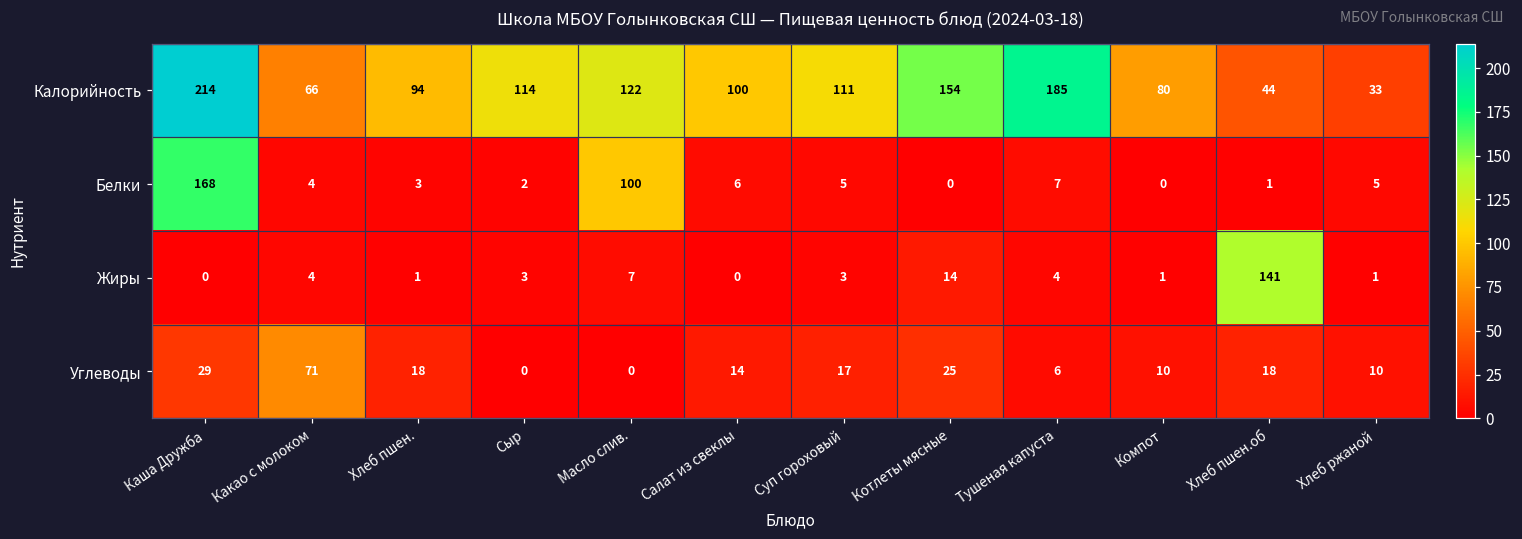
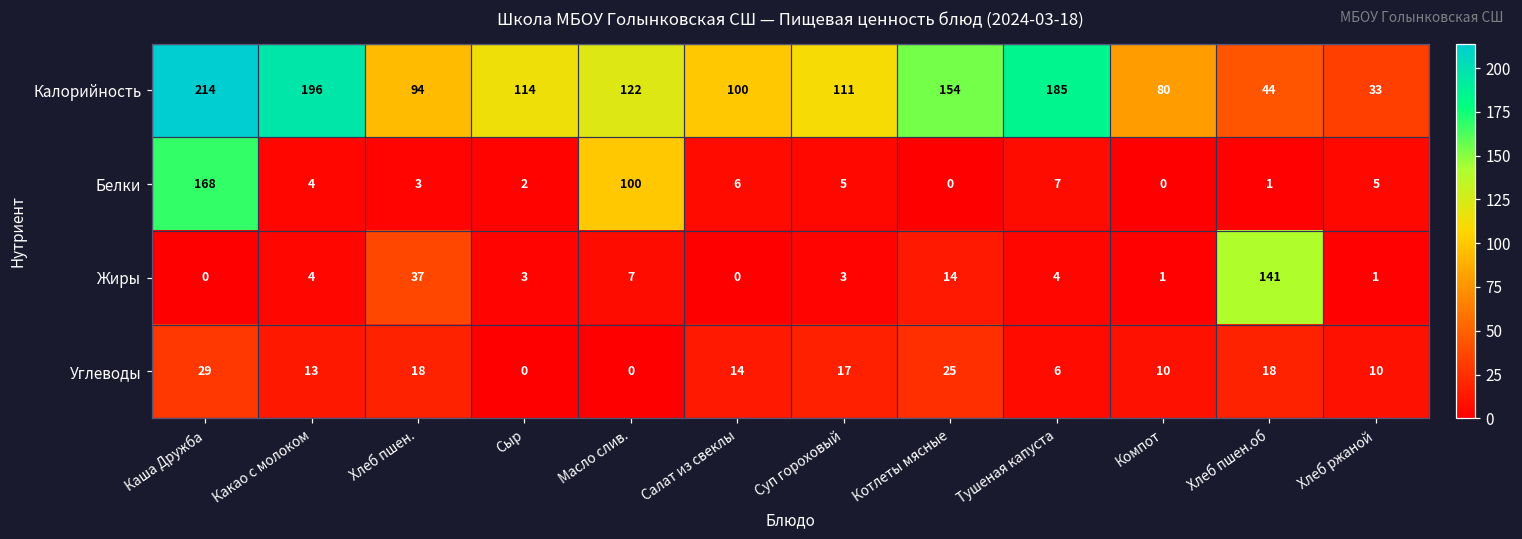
  {
    "Калорийность": {
      "Каша Дружба": 214,
-     "Какао с молоком": 66,
+     "Какао с молоком": 196,
      "Хлеб пшен.": 94,
      "Сыр": 114,
      "Масло слив.": 122,
      "Салат из свеклы": 100,
      "Суп гороховый": 111,
      "Котлеты мясные": 154,
      "Тушеная капуста": 185,
      "Компот": 80,
      "Хлеб пшен.об": 44,
      "Хлеб ржаной": 33
    },
    "Белки": {
      "Каша Дружба": 168,
      "Какао с молоком": 4,
      "Хлеб пшен.": 3,
      "Сыр": 2,
      "Масло слив.": 100,
      "Салат из свеклы": 6,
      "Суп гороховый": 5,
      "Котлеты мясные": 0,
      "Тушеная капуста": 7,
      "Компот": 0,
      "Хлеб пшен.об": 1,
      "Хлеб ржаной": 5
    },
    "Жиры": {
      "Каша Дружба": 0,
      "Какао с молоком": 4,
-     "Хлеб пшен.": 1,
+     "Хлеб пшен.": 37,
      "Сыр": 3,
      "Масло слив.": 7,
      "Салат из свеклы": 0,
      "Суп гороховый": 3,
      "Котлеты мясные": 14,
      "Тушеная капуста": 4,
      "Компот": 1,
      "Хлеб пшен.об": 141,
      "Хлеб ржаной": 1
    },
    "Углеводы": {
      "Каша Дружба": 29,
-     "Какао с молоком": 71,
+     "Какао с молоком": 13,
      "Хлеб пшен.": 18,
      "Сыр": 0,
      "Масло слив.": 0,
      "Салат из свеклы": 14,
      "Суп гороховый": 17,
      "Котлеты мясные": 25,
      "Тушеная капуста": 6,
      "Компот": 10,
      "Хлеб пшен.об": 18,
      "Хлеб ржаной": 10
    }
  }
